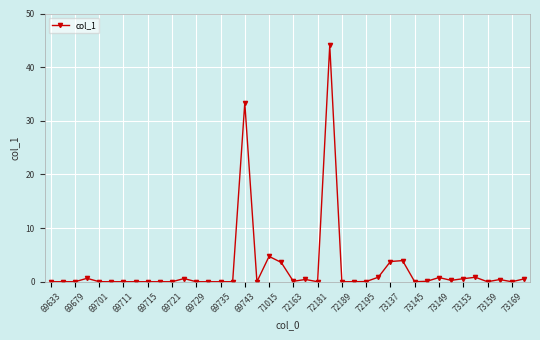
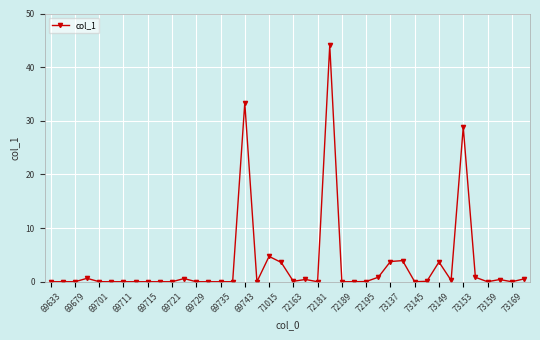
  {
    "69633": 0,
    "69679": 0,
    "69701": 0,
    "69711": 0,
    "69715": 0,
    "69721": 0,
    "69729": 0,
    "69735": 0,
    "69743": 33,
    "71015": 5,
    "72163": 0,
    "72181": 0,
    "72189": 0,
    "72195": 0,
    "73137": 4,
    "73145": 0,
-   "73149": 1,
-   "73153": 1,
+   "73149": 4,
+   "73153": 29,
    "73159": 0,
    "73169": 0
  }
